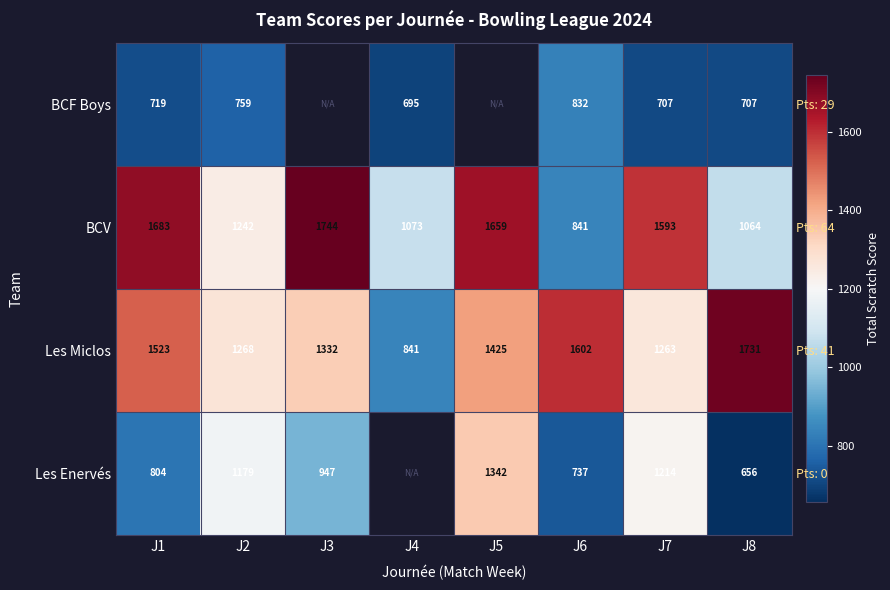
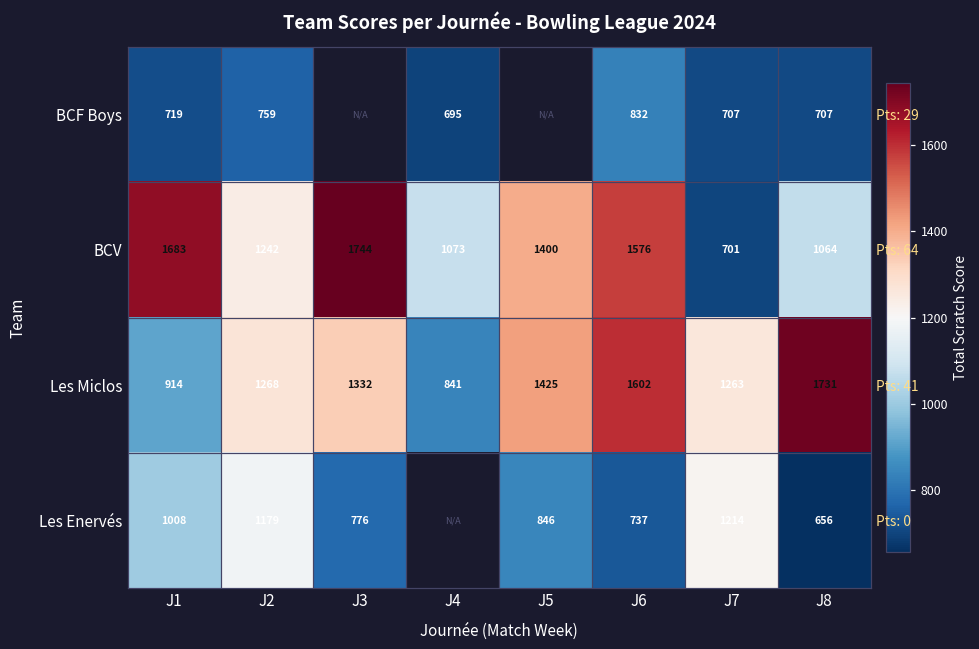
  {
    "BCF Boys": {
      "J1": 719,
      "J2": 759,
      "J4": 695,
      "J6": 832,
      "J7": 707,
      "J8": 707
    },
    "BCV": {
      "J1": 1683,
      "J3": 1744,
      "J4": 1073,
-     "J5": 1659,
-     "J6": 841,
-     "J7": 1593,
+     "J5": 1400,
+     "J6": 1576,
+     "J7": 701,
      "J8": 1064
    },
    "Les Miclos": {
-     "J1": 1523,
+     "J1": 914,
      "J3": 1332,
      "J4": 841,
      "J5": 1425,
      "J6": 1602,
      "J8": 1731
    },
    "Les Enervés": {
-     "J1": 804,
-     "J3": 947,
-     "J5": 1342,
+     "J1": 1008,
+     "J3": 776,
+     "J5": 846,
      "J6": 737,
      "J8": 656
    }
  }
